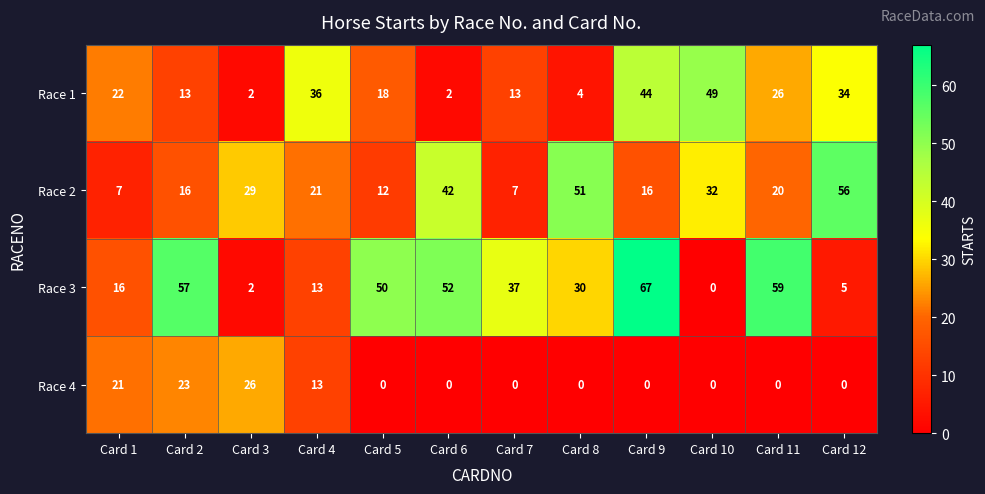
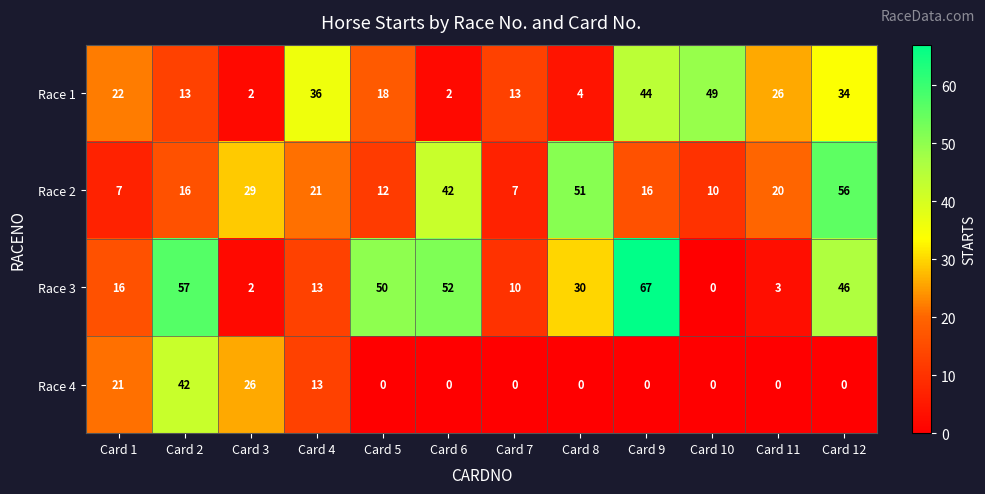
  {
    "Race 1": {
      "Card 1": 22,
      "Card 2": 13,
      "Card 3": 2,
      "Card 4": 36,
      "Card 5": 18,
      "Card 6": 2,
      "Card 7": 13,
      "Card 8": 4,
      "Card 9": 44,
      "Card 10": 49,
      "Card 11": 26,
      "Card 12": 34
    },
    "Race 2": {
      "Card 1": 7,
      "Card 2": 16,
      "Card 3": 29,
      "Card 4": 21,
      "Card 5": 12,
      "Card 6": 42,
      "Card 7": 7,
      "Card 8": 51,
      "Card 9": 16,
-     "Card 10": 32,
+     "Card 10": 10,
      "Card 11": 20,
      "Card 12": 56
    },
    "Race 3": {
      "Card 1": 16,
      "Card 2": 57,
      "Card 3": 2,
      "Card 4": 13,
      "Card 5": 50,
      "Card 6": 52,
-     "Card 7": 37,
+     "Card 7": 10,
      "Card 8": 30,
      "Card 9": 67,
      "Card 10": 0,
-     "Card 11": 59,
-     "Card 12": 5
+     "Card 11": 3,
+     "Card 12": 46
    },
    "Race 4": {
      "Card 1": 21,
-     "Card 2": 23,
+     "Card 2": 42,
      "Card 3": 26,
      "Card 4": 13,
      "Card 5": 0,
      "Card 6": 0,
      "Card 7": 0,
      "Card 8": 0,
      "Card 9": 0,
      "Card 10": 0,
      "Card 11": 0,
      "Card 12": 0
    }
  }
